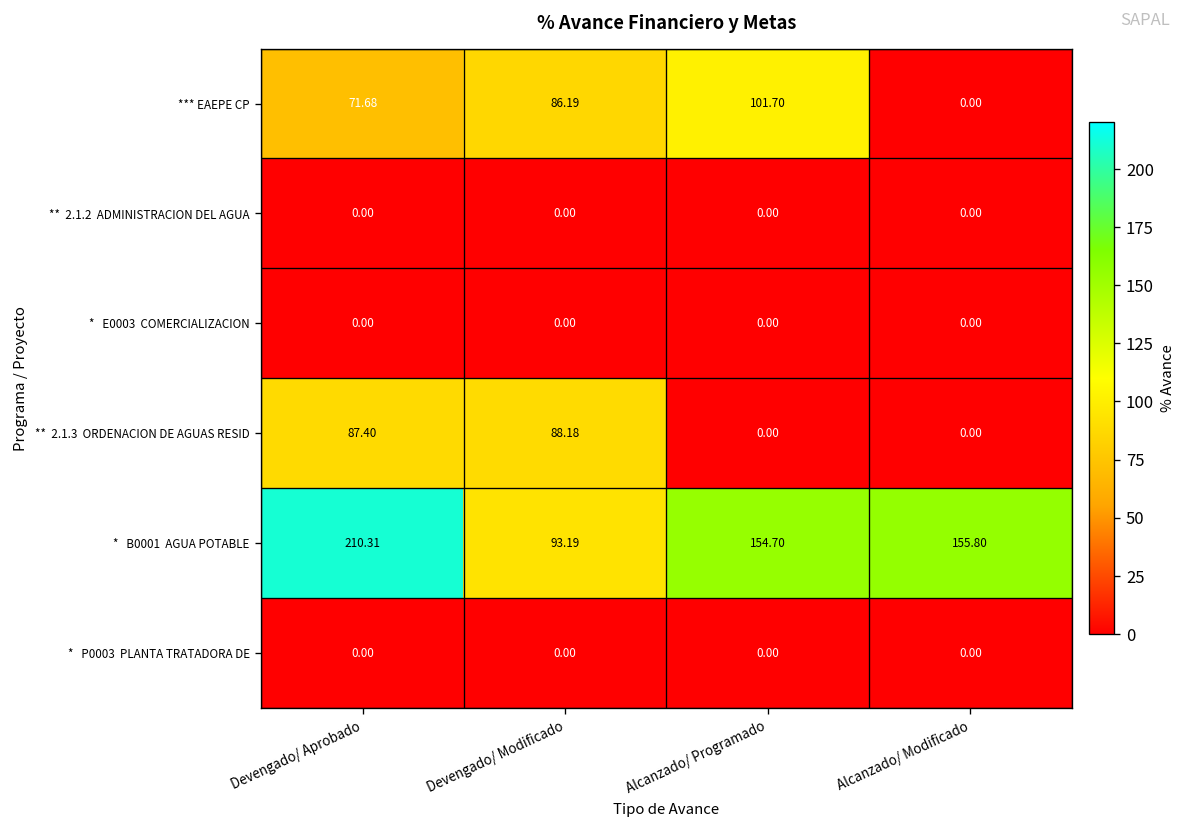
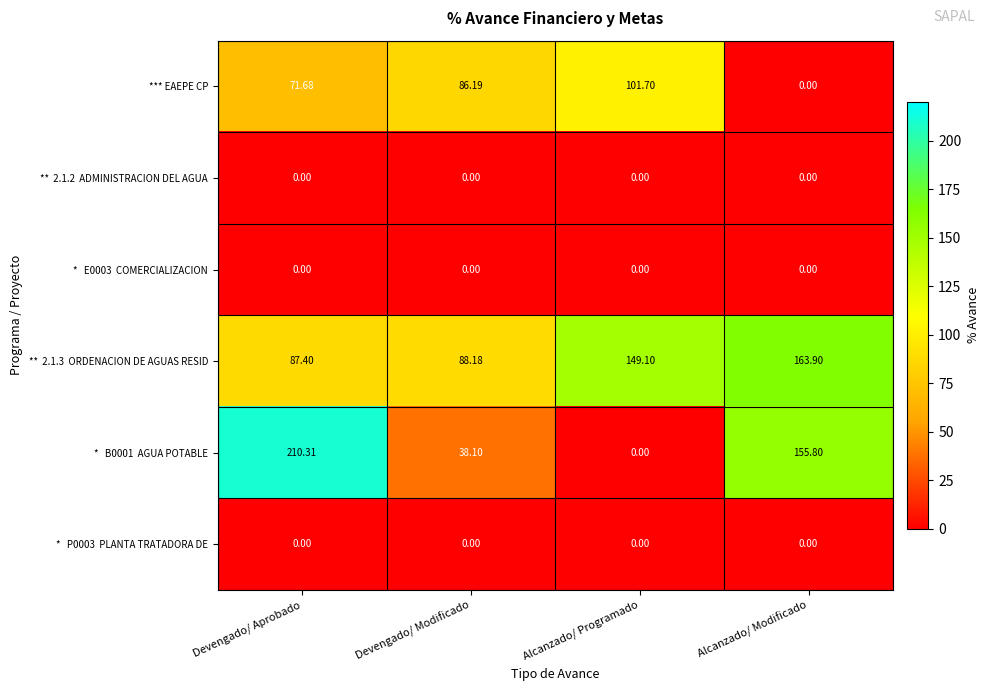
  {
    "*** EAEPE CP": {
      "Devengado/ Aprobado": 71.68,
      "Devengado/ Modificado": 86.19,
      "Alcanzado/ Programado": 101.70,
      "Alcanzado/ Modificado": 0.00
    },
    "** 2.1.2 ADMINISTRACION DEL AGUA": {
      "Devengado/ Aprobado": 0.00,
      "Devengado/ Modificado": 0.00,
      "Alcanzado/ Programado": 0.00,
      "Alcanzado/ Modificado": 0.00
    },
    "* E0003 COMERCIALIZACION": {
      "Devengado/ Aprobado": 0.00,
      "Devengado/ Modificado": 0.00,
      "Alcanzado/ Programado": 0.00,
      "Alcanzado/ Modificado": 0.00
    },
    "** 2.1.3 ORDENACION DE AGUAS RESID": {
      "Devengado/ Aprobado": 87.40,
      "Devengado/ Modificado": 88.18,
-     "Alcanzado/ Programado": 0.00,
-     "Alcanzado/ Modificado": 0.00
+     "Alcanzado/ Programado": 149.10,
+     "Alcanzado/ Modificado": 163.90
    },
    "* B0001 AGUA POTABLE": {
      "Devengado/ Aprobado": 210.31,
-     "Devengado/ Modificado": 93.19,
-     "Alcanzado/ Programado": 154.70,
+     "Devengado/ Modificado": 38.10,
+     "Alcanzado/ Programado": 0.00,
      "Alcanzado/ Modificado": 155.80
    },
    "* P0003 PLANTA TRATADORA DE": {
      "Devengado/ Aprobado": 0.00,
      "Devengado/ Modificado": 0.00,
      "Alcanzado/ Programado": 0.00,
      "Alcanzado/ Modificado": 0.00
    }
  }
